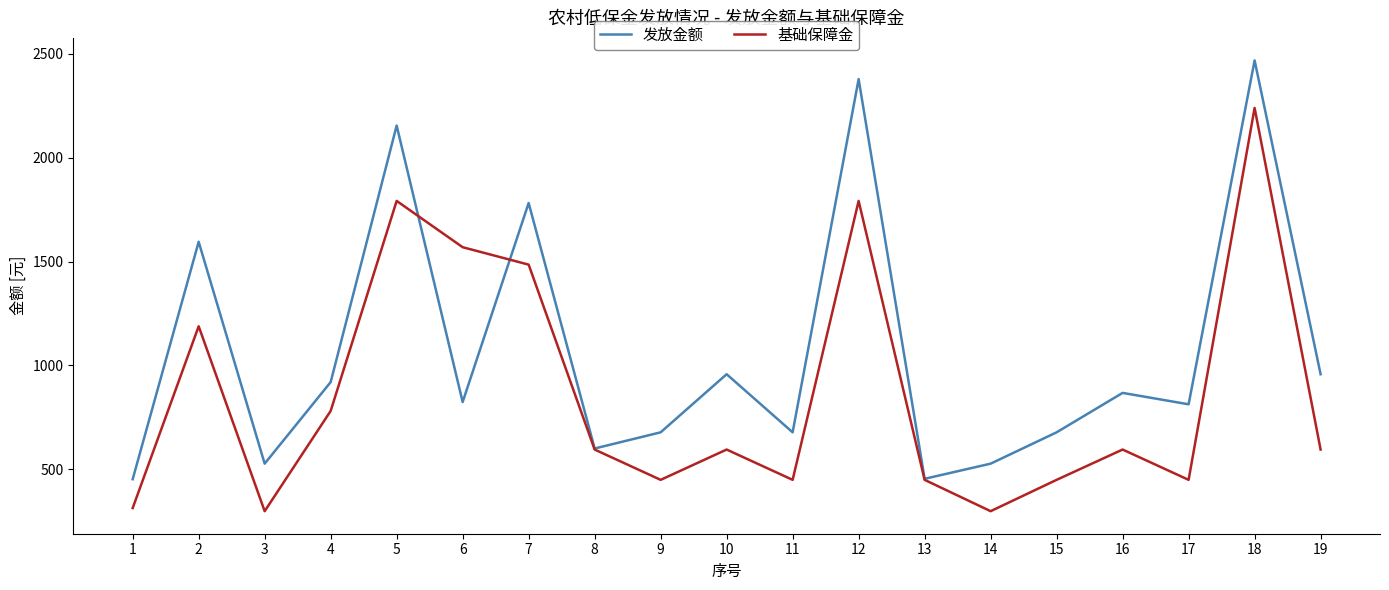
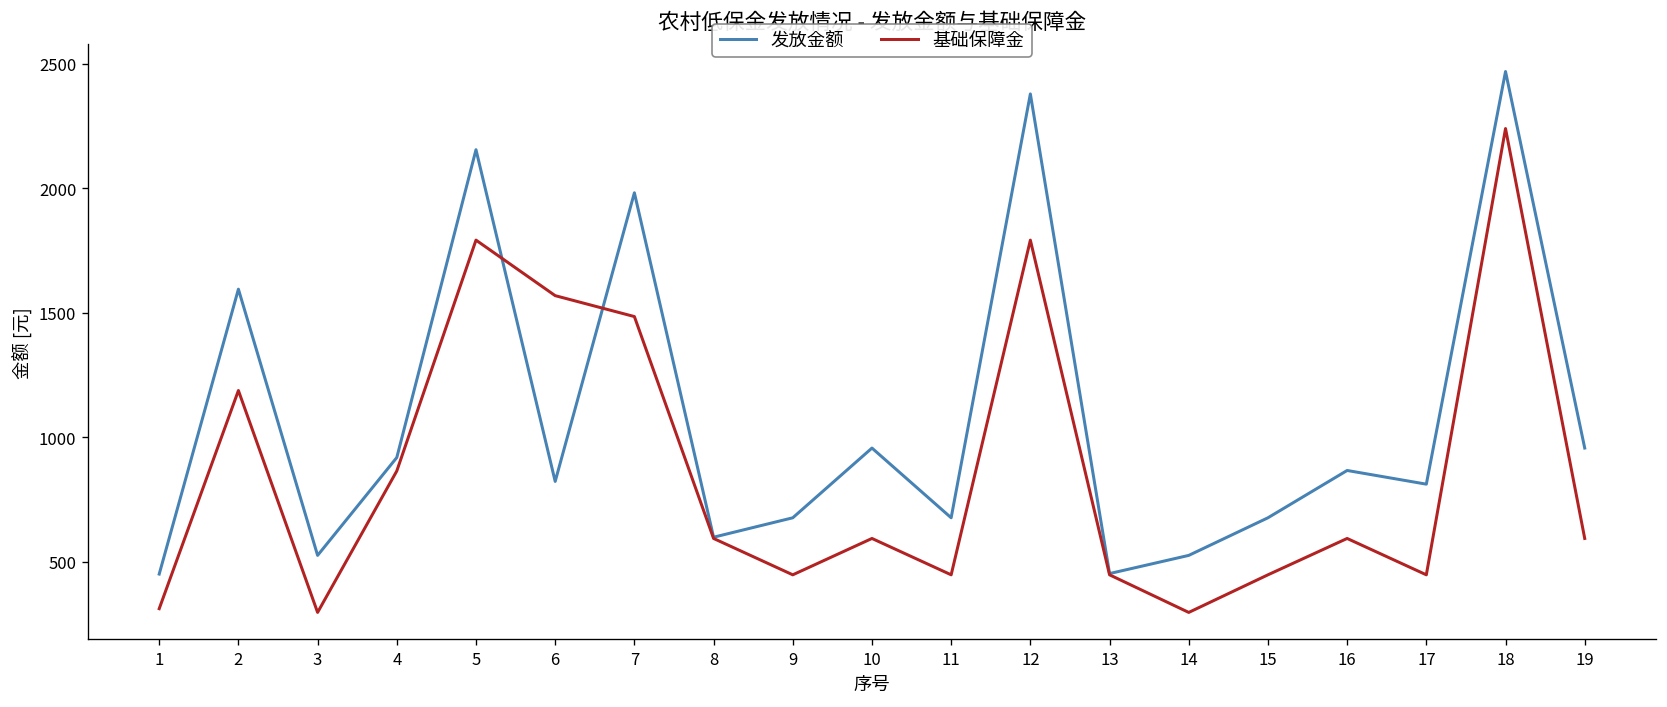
  {
    "发放金额": {
      "1": 450,
      "2": 1600,
      "3": 530,
      "4": 920,
      "5": 2160,
      "6": 820,
-     "7": 1780,
+     "7": 1980,
      "9": 680,
      "10": 960,
      "11": 680,
      "12": 2380,
      "14": 530,
      "15": 680,
      "16": 870,
      "17": 810,
      "18": 2470,
      "19": 960
    },
    "基础保障金": {
      "1": 310,
      "2": 1190,
      "3": 300,
-     "4": 780,
+     "4": 870,
      "5": 1790,
      "6": 1570,
      "7": 1490,
      "9": 450,
      "10": 590,
      "11": 450,
      "12": 1790,
      "14": 300,
      "15": 450,
      "16": 590,
      "17": 450,
      "18": 2240,
      "19": 590
    }
  }
